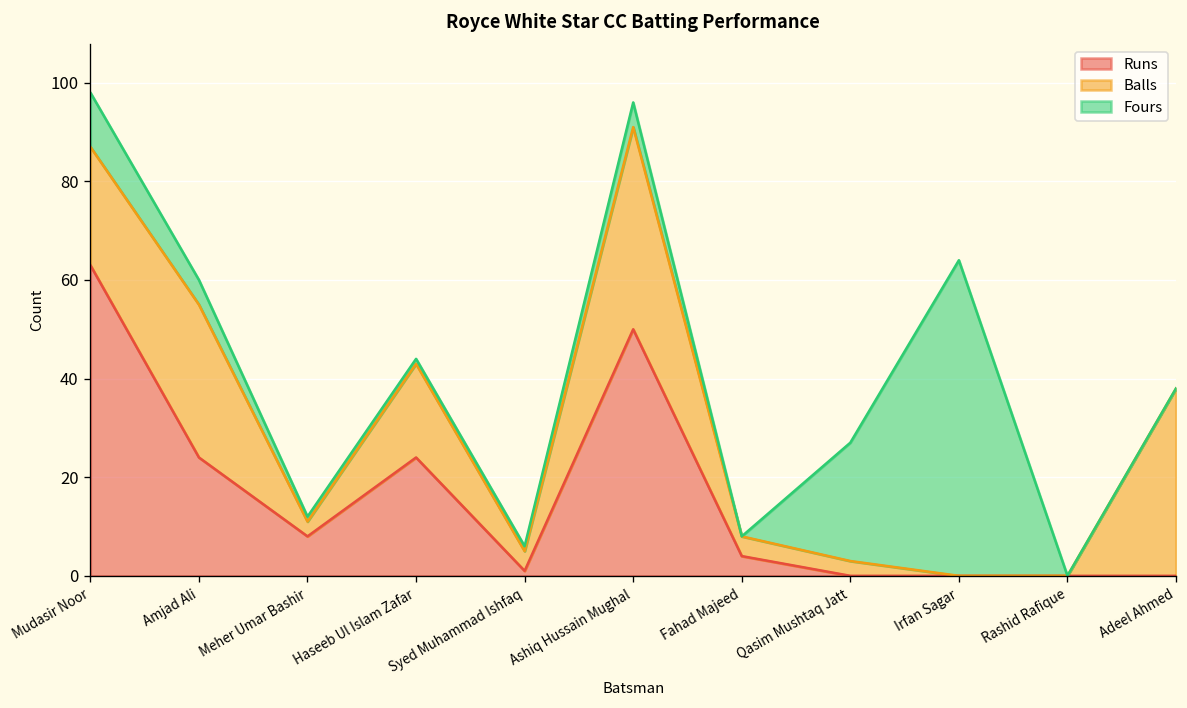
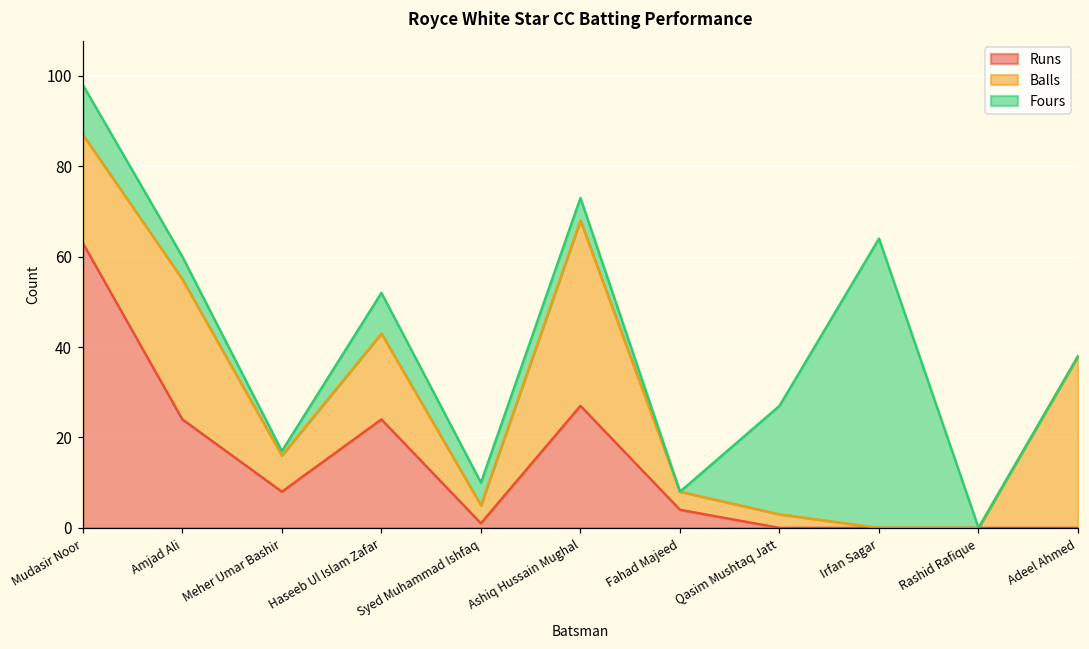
  {
    "Runs": {
      "Mudasir Noor": 63,
      "Amjad Ali": 24,
      "Meher Umar Bashir": 8,
      "Haseeb Ul Islam Zafar": 24,
      "Syed Muhammad Ishfaq": 1,
-     "Ashiq Hussain Mughal": 50,
+     "Ashiq Hussain Mughal": 27,
      "Fahad Majeed": 4,
      "Qasim Mushtaq Jatt": 0,
      "Adeel Ahmed": 0
    },
    "Balls": {
      "Mudasir Noor": 24,
      "Amjad Ali": 31,
-     "Meher Umar Bashir": 3,
+     "Meher Umar Bashir": 8,
      "Haseeb Ul Islam Zafar": 19,
      "Syed Muhammad Ishfaq": 4,
      "Ashiq Hussain Mughal": 41,
      "Qasim Mushtaq Jatt": 3
    },
    "Fours": {
      "Mudasir Noor": 11,
      "Amjad Ali": 5,
      "Meher Umar Bashir": 1,
-     "Haseeb Ul Islam Zafar": 1,
-     "Syed Muhammad Ishfaq": 1,
+     "Haseeb Ul Islam Zafar": 9,
+     "Syed Muhammad Ishfaq": 5,
      "Ashiq Hussain Mughal": 5,
      "Qasim Mushtaq Jatt": 24,
      "Irfan Sagar": 64
    }
  }
